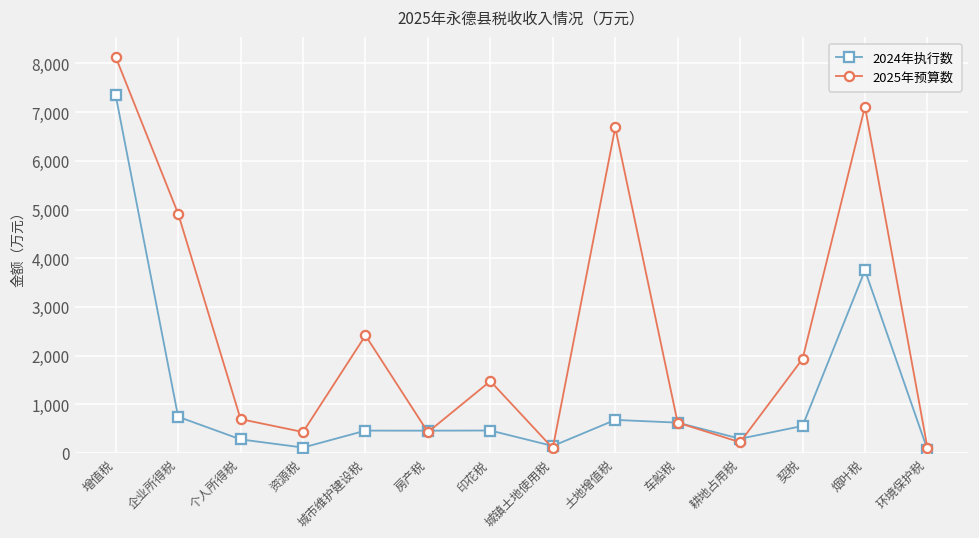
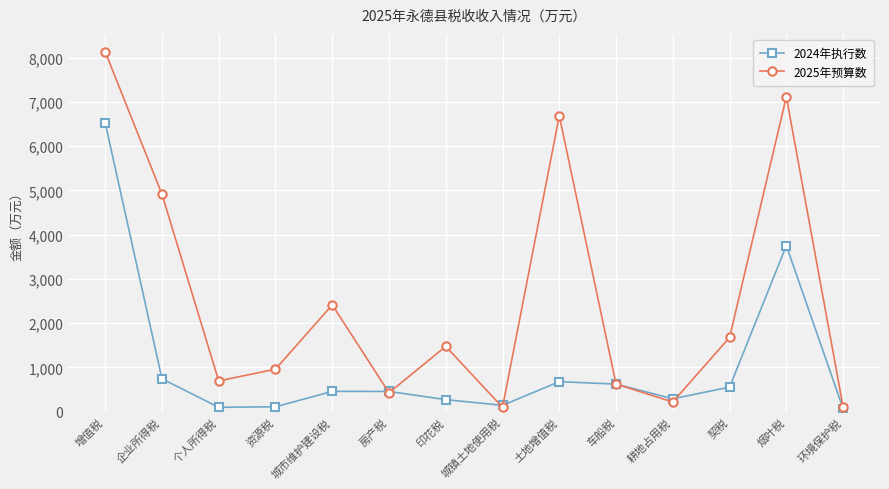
  {
    "2024年执行数": {
-     "增值税": "7,300",
+     "增值税": "6,500",
      "企业所得税": "700",
-     "个人所得税": "300",
+     "个人所得税": "100",
      "资源税": "100",
      "城市维护建设税": "500",
-     "印花税": "500",
+     "印花税": "300",
      "土地增值税": "700",
      "耕地占用税": "300",
      "契税": "600",
      "烟叶税": "3,800"
    },
    "2025年预算数": {
      "增值税": "8,100",
      "企业所得税": "4,900",
      "个人所得税": "700",
-     "资源税": "400",
+     "资源税": "1,000",
      "城市维护建设税": "2,400",
      "印花税": "1,500",
      "土地增值税": "6,700",
      "耕地占用税": "200",
-     "契税": "1,900",
+     "契税": "1,700",
      "烟叶税": "7,100"
    }
  }
